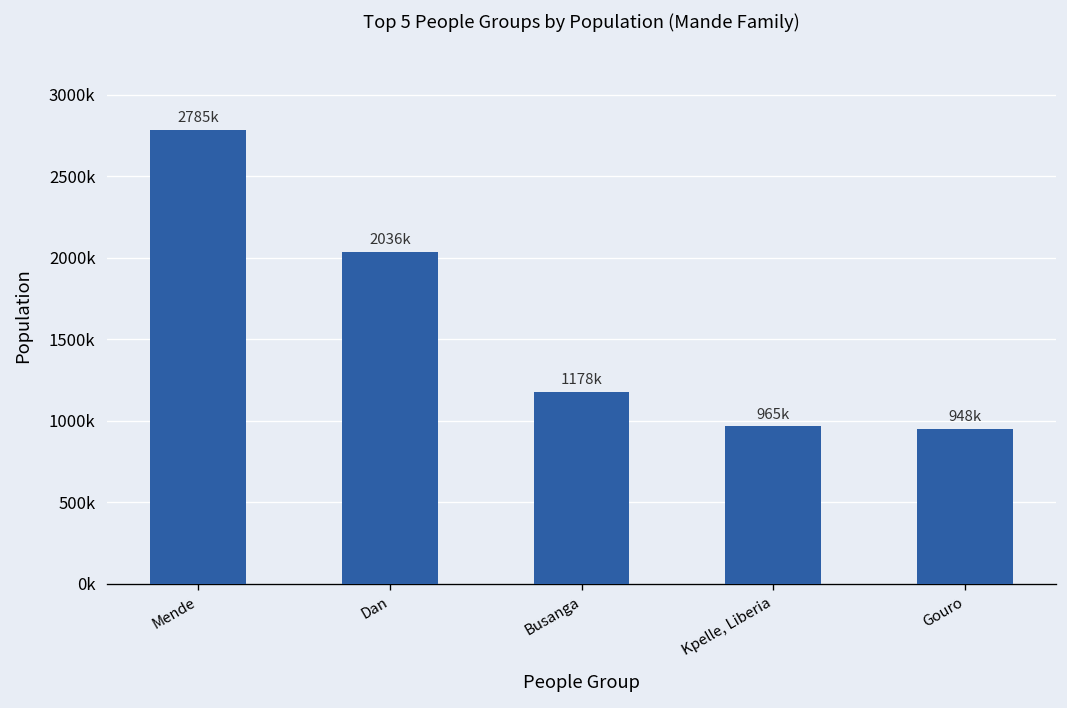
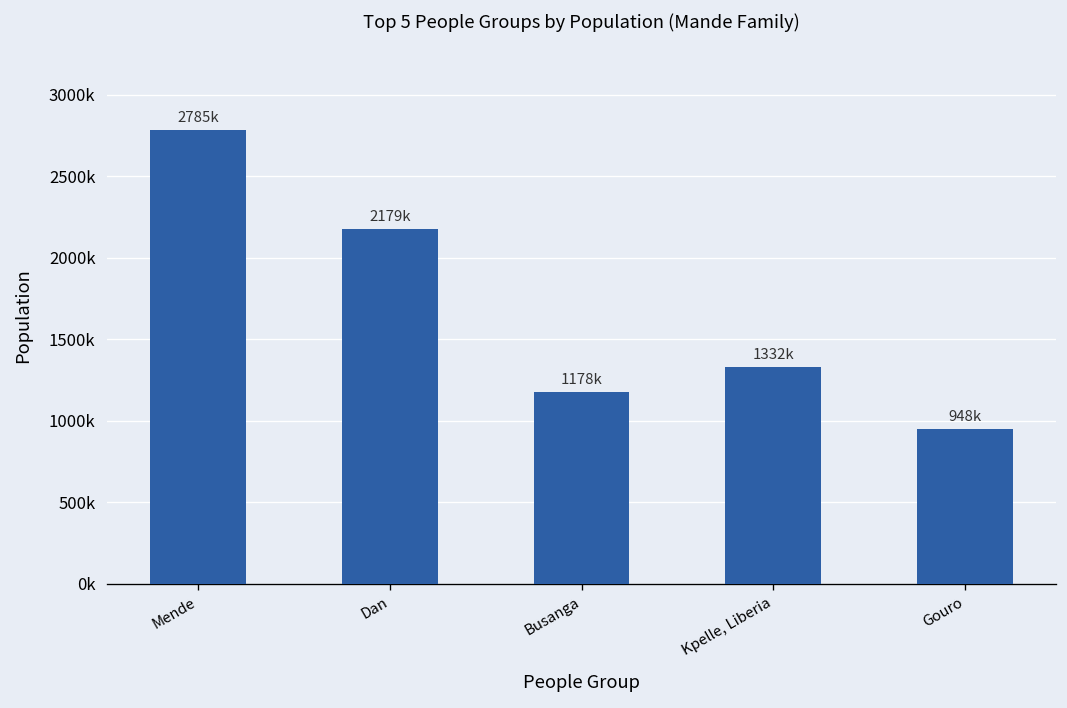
  {
    "Mende": "2785k",
-   "Dan": "2036k",
+   "Dan": "2179k",
    "Busanga": "1178k",
-   "Kpelle, Liberia": "965k",
+   "Kpelle, Liberia": "1332k",
    "Gouro": "948k"
  }
